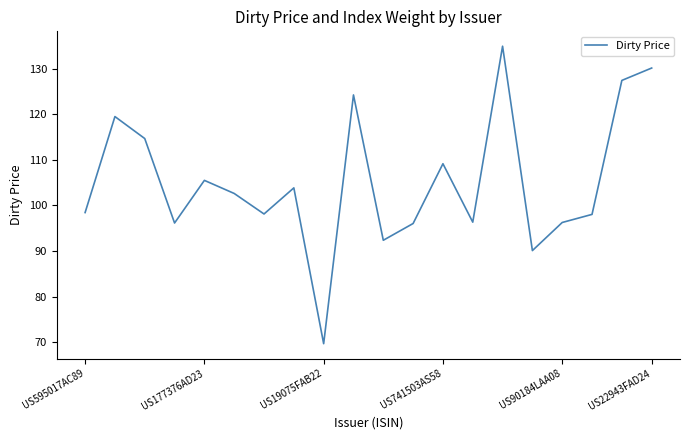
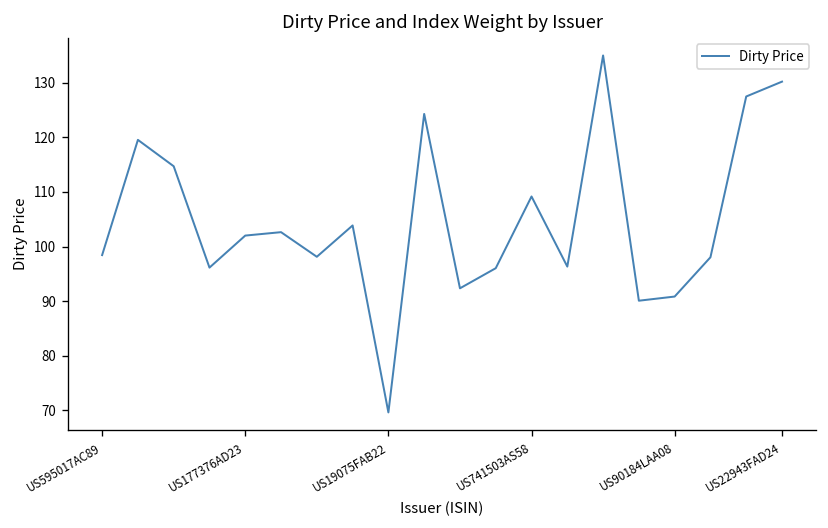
  {
    "US595017AC89": 98,
-   "US177376AD23": 106,
+   "US177376AD23": 102,
    "US19075FAB22": 70,
    "US741503AS58": 109,
-   "US90184LAA08": 96,
+   "US90184LAA08": 91,
    "US22943FAD24": 130
  }
